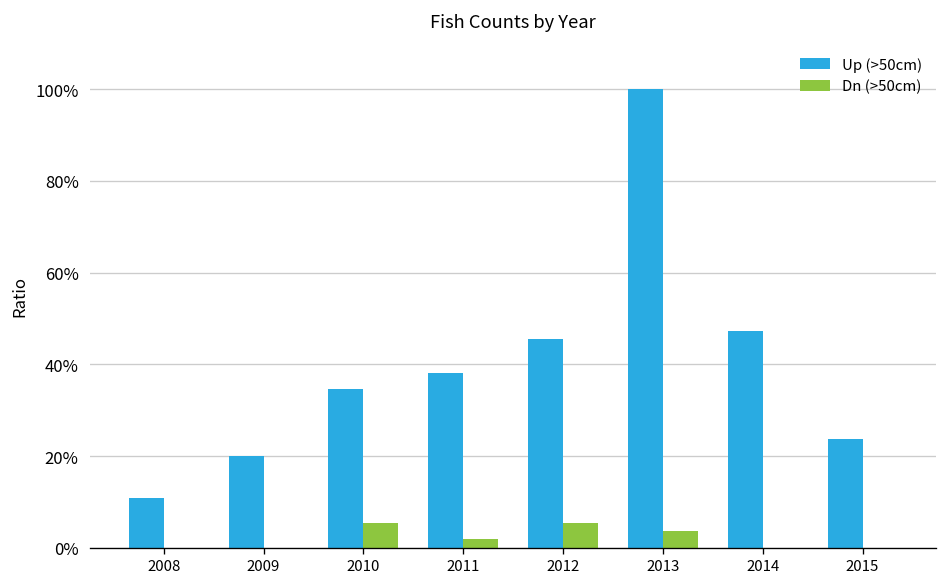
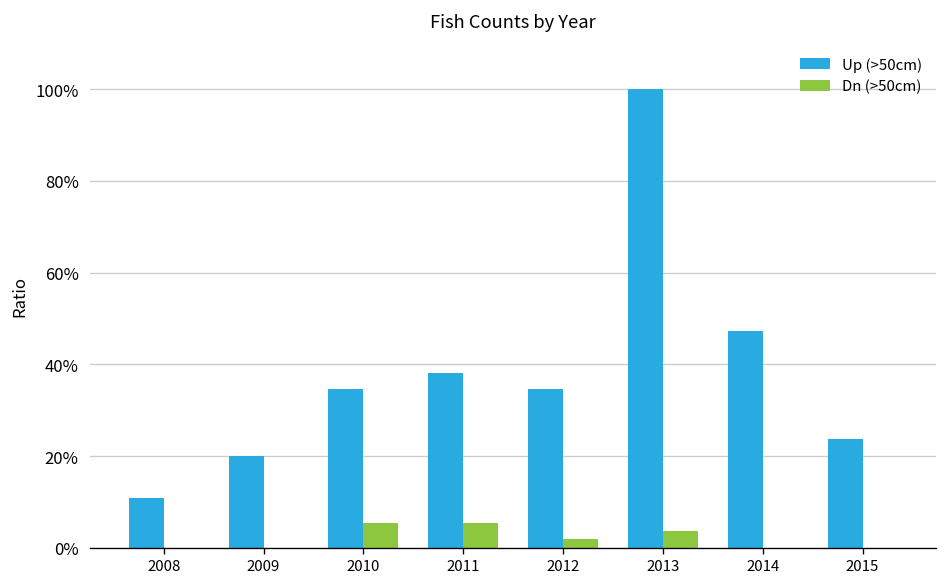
  {
    "Up (>50cm)": {
      "2008": "11%",
      "2009": "20%",
      "2010": "35%",
      "2011": "38%",
-     "2012": "45%",
+     "2012": "35%",
      "2013": "100%",
      "2014": "47%",
      "2015": "24%"
    },
    "Dn (>50cm)": {
      "2008": "0%",
      "2009": "0%",
      "2010": "5%",
-     "2011": "2%",
-     "2012": "5%",
+     "2011": "5%",
+     "2012": "2%",
      "2013": "4%",
      "2014": "0%",
      "2015": "0%"
    }
  }
